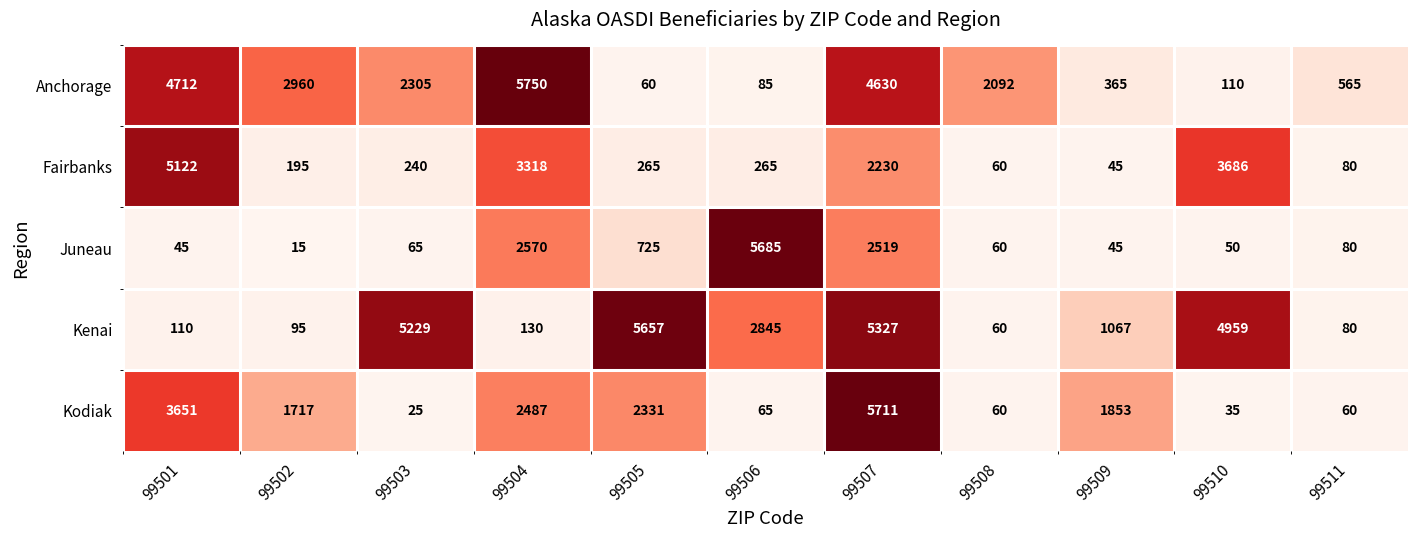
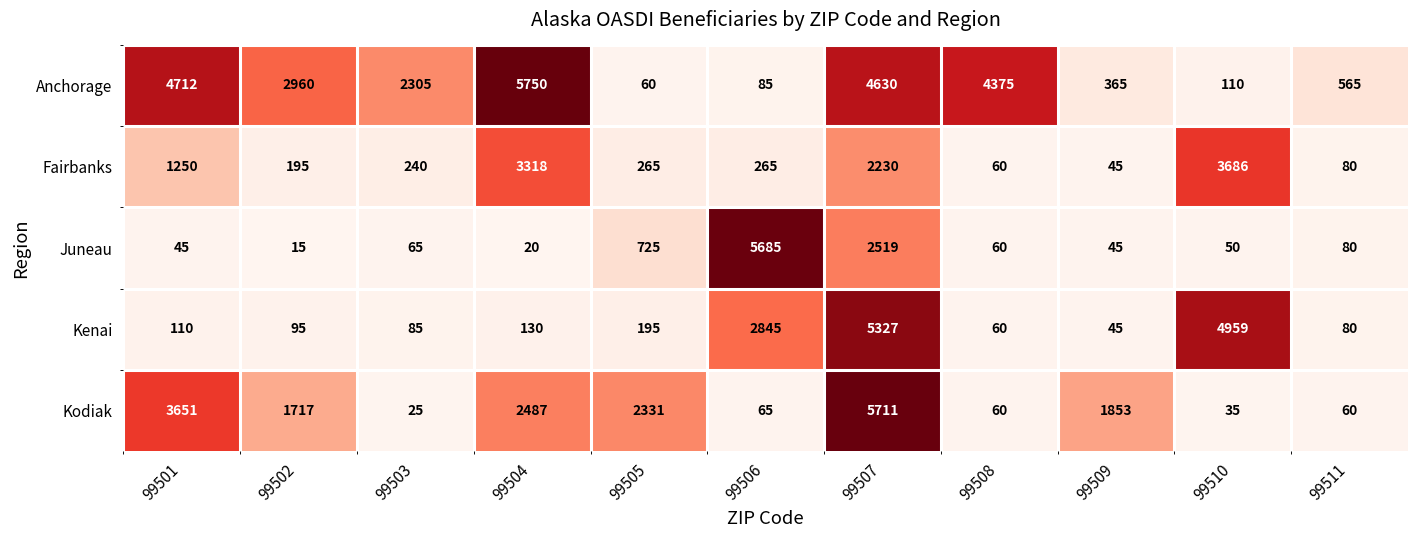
  {
    "Anchorage": {
      "99501": 4712,
      "99502": 2960,
      "99503": 2305,
      "99504": 5750,
      "99505": 60,
      "99506": 85,
      "99507": 4630,
-     "99508": 2092,
+     "99508": 4375,
      "99509": 365,
      "99510": 110,
      "99511": 565
    },
    "Fairbanks": {
-     "99501": 5122,
+     "99501": 1250,
      "99502": 195,
      "99503": 240,
      "99504": 3318,
      "99505": 265,
      "99506": 265,
      "99507": 2230,
      "99508": 60,
      "99509": 45,
      "99510": 3686,
      "99511": 80
    },
    "Juneau": {
      "99501": 45,
      "99502": 15,
      "99503": 65,
-     "99504": 2570,
+     "99504": 20,
      "99505": 725,
      "99506": 5685,
      "99507": 2519,
      "99508": 60,
      "99509": 45,
      "99510": 50,
      "99511": 80
    },
    "Kenai": {
      "99501": 110,
      "99502": 95,
-     "99503": 5229,
+     "99503": 85,
      "99504": 130,
-     "99505": 5657,
+     "99505": 195,
      "99506": 2845,
      "99507": 5327,
      "99508": 60,
-     "99509": 1067,
+     "99509": 45,
      "99510": 4959,
      "99511": 80
    },
    "Kodiak": {
      "99501": 3651,
      "99502": 1717,
      "99503": 25,
      "99504": 2487,
      "99505": 2331,
      "99506": 65,
      "99507": 5711,
      "99508": 60,
      "99509": 1853,
      "99510": 35,
      "99511": 60
    }
  }
